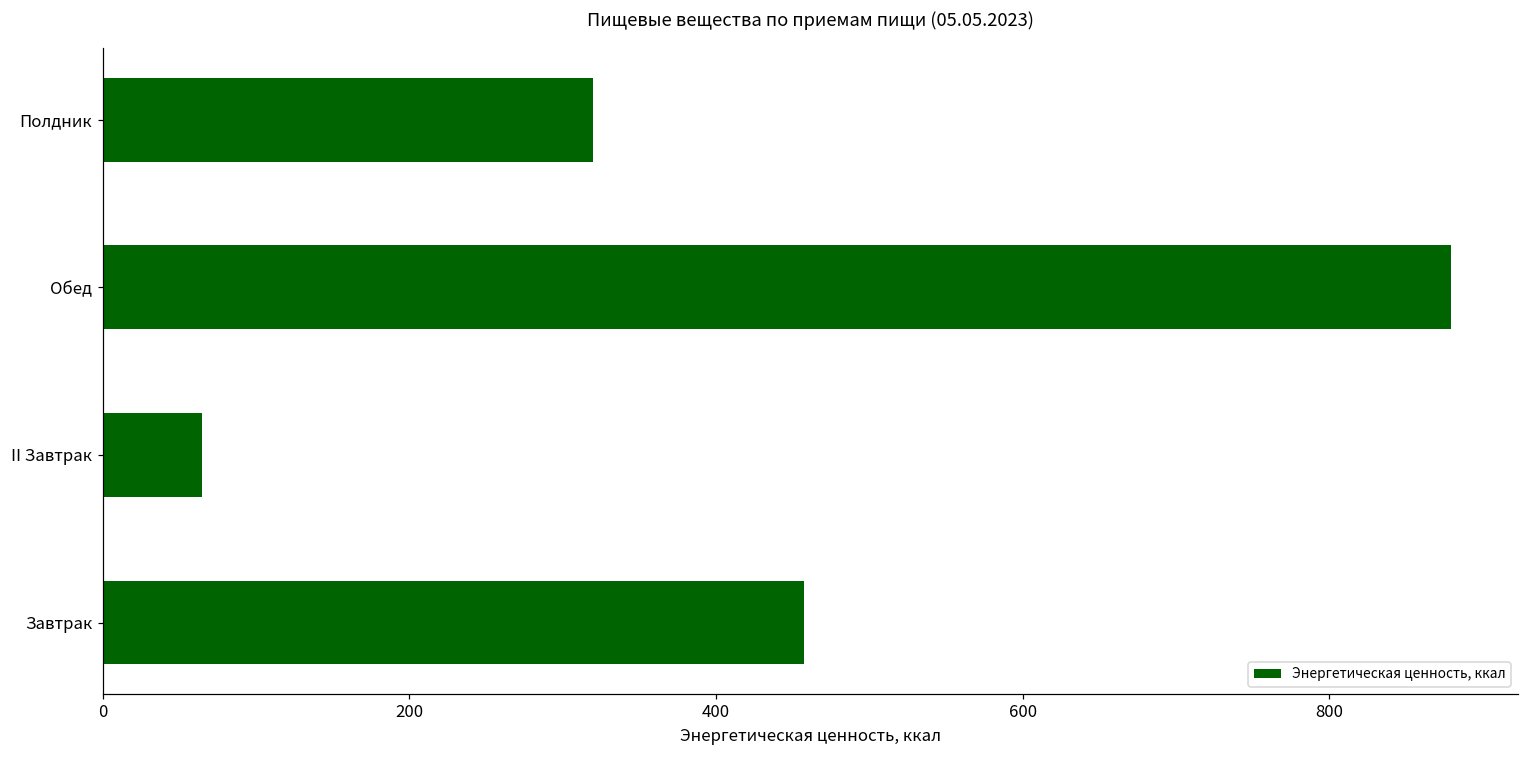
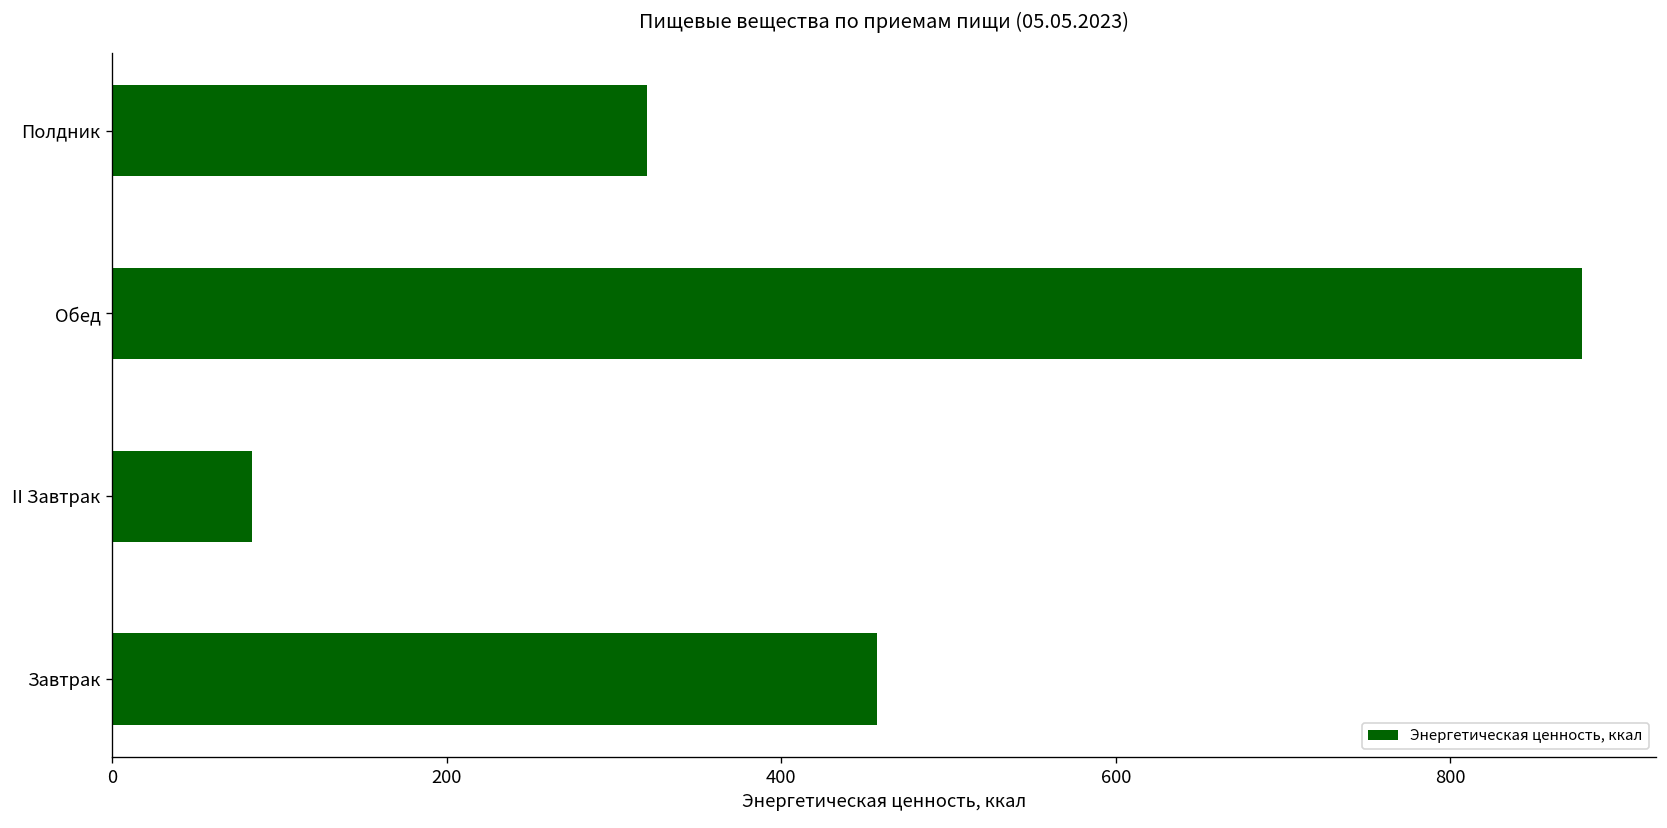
  {
    "Полдник": 320,
    "Обед": 879,
-   "II Завтрак": 65,
+   "II Завтрак": 83,
    "Завтрак": 457
  }
